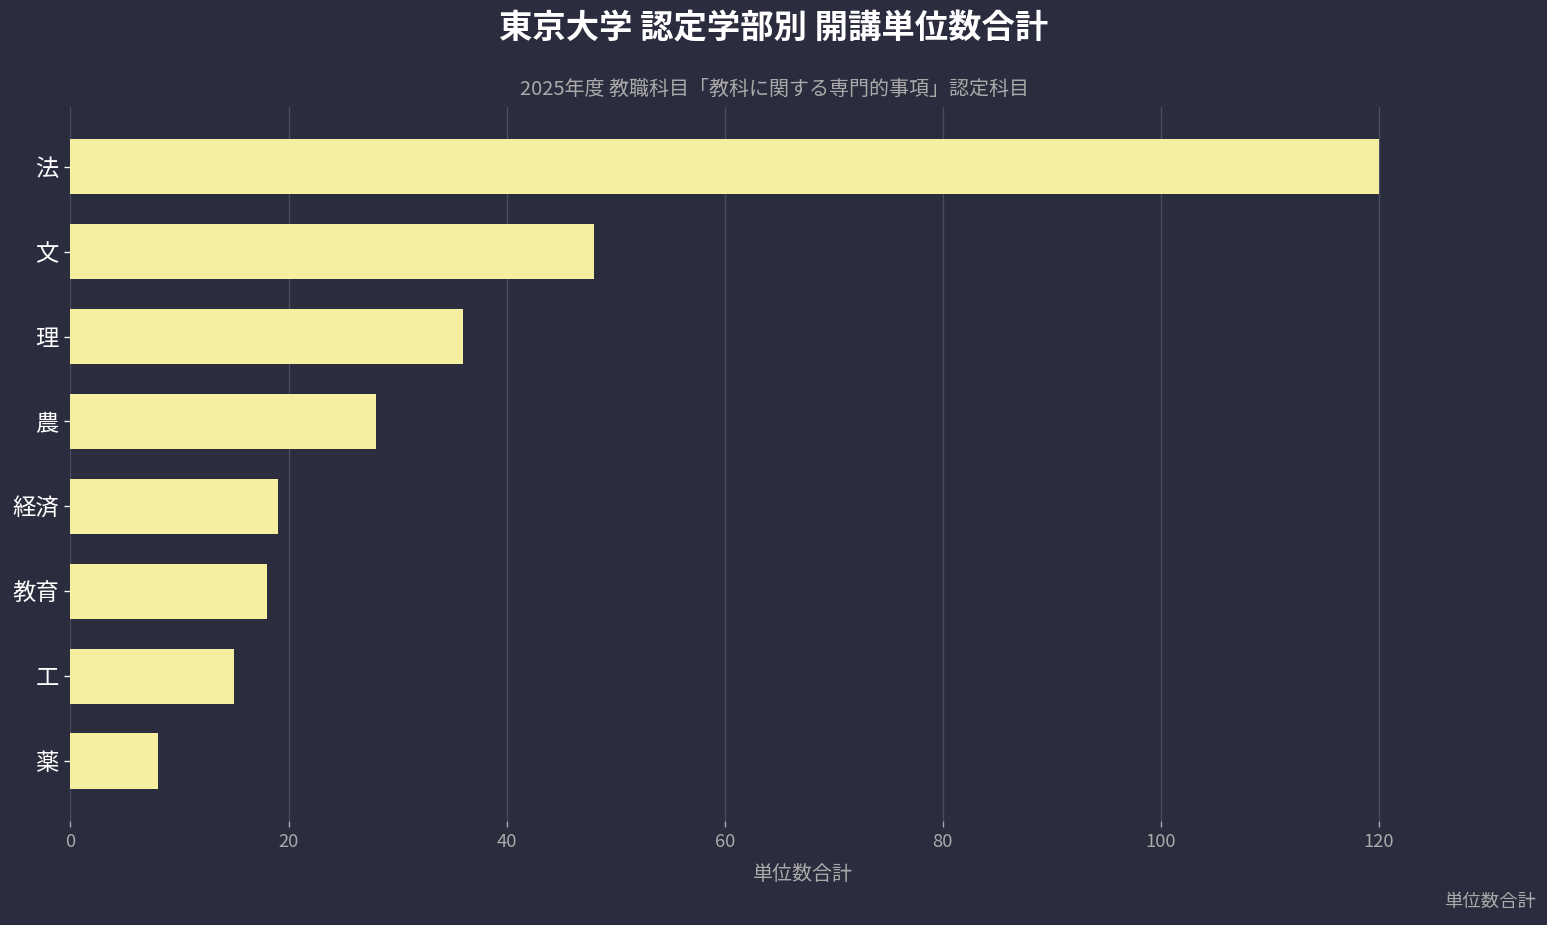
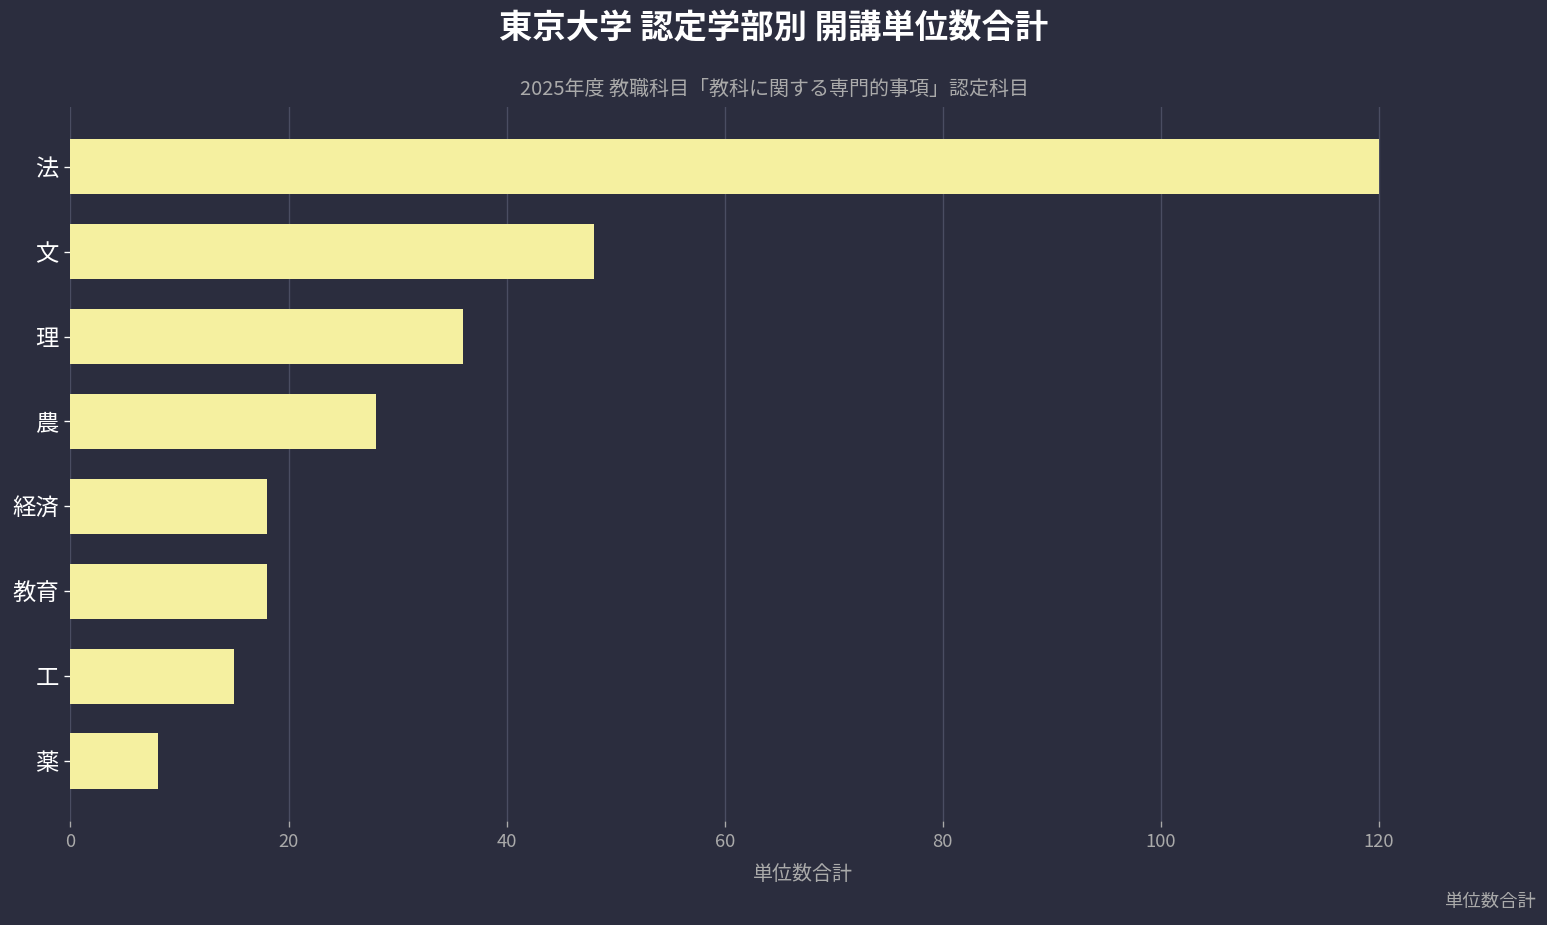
  {
    "法": 120,
    "文": 48,
    "理": 36,
    "農": 28,
-   "経済": 19,
+   "経済": 18,
    "教育": 18,
    "工": 15,
    "薬": 8
  }
